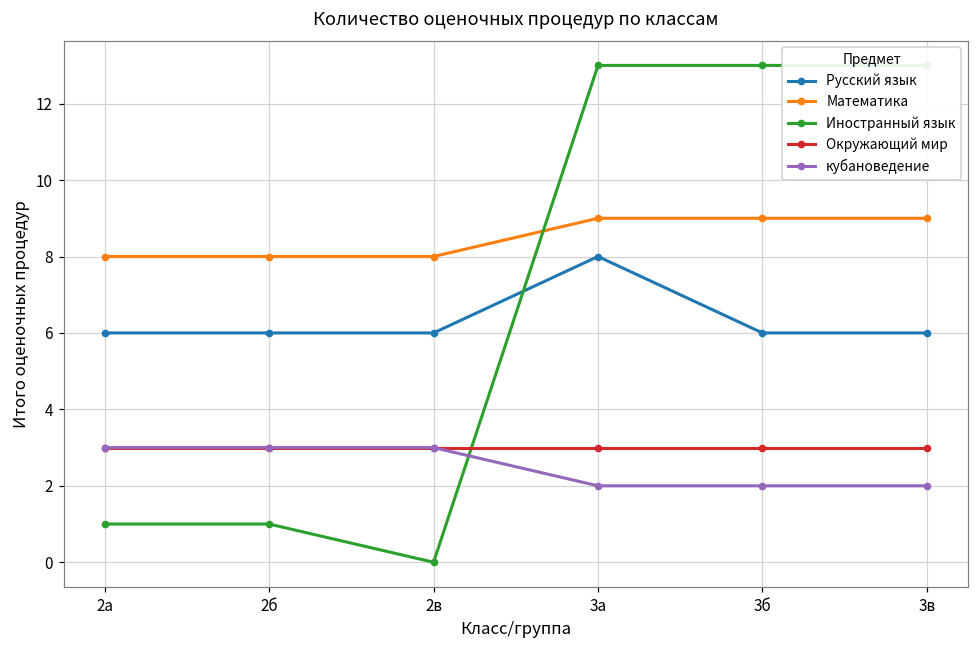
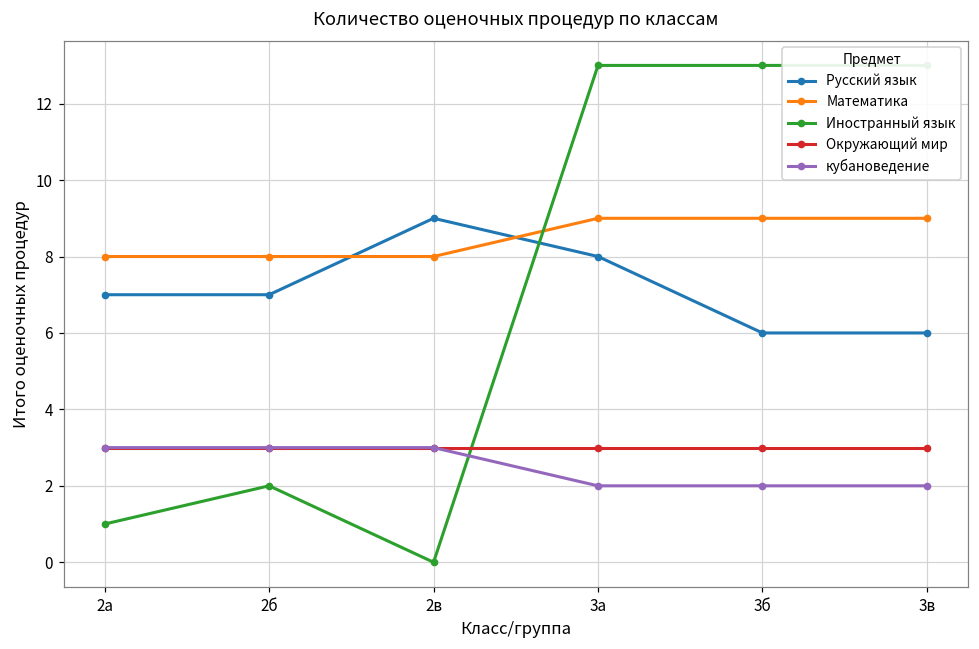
  {
    "Русский язык": {
-     "2а": 6,
-     "2б": 6,
-     "2в": 6,
+     "2а": 7,
+     "2б": 7,
+     "2в": 9,
      "3а": 8,
      "3б": 6,
      "3в": 6
    },
    "Математика": {
      "2а": 8,
      "2б": 8,
      "2в": 8,
      "3а": 9,
      "3б": 9,
      "3в": 9
    },
    "Иностранный язык": {
      "2а": 1,
-     "2б": 1,
+     "2б": 2,
      "2в": 0,
      "3а": 13,
      "3б": 13
    },
    "Окружающий мир": {
      "3а": 3,
      "3б": 3,
      "3в": 3
    },
    "кубановедение": {
      "3а": 2,
      "3б": 2,
      "3в": 2
    }
  }
